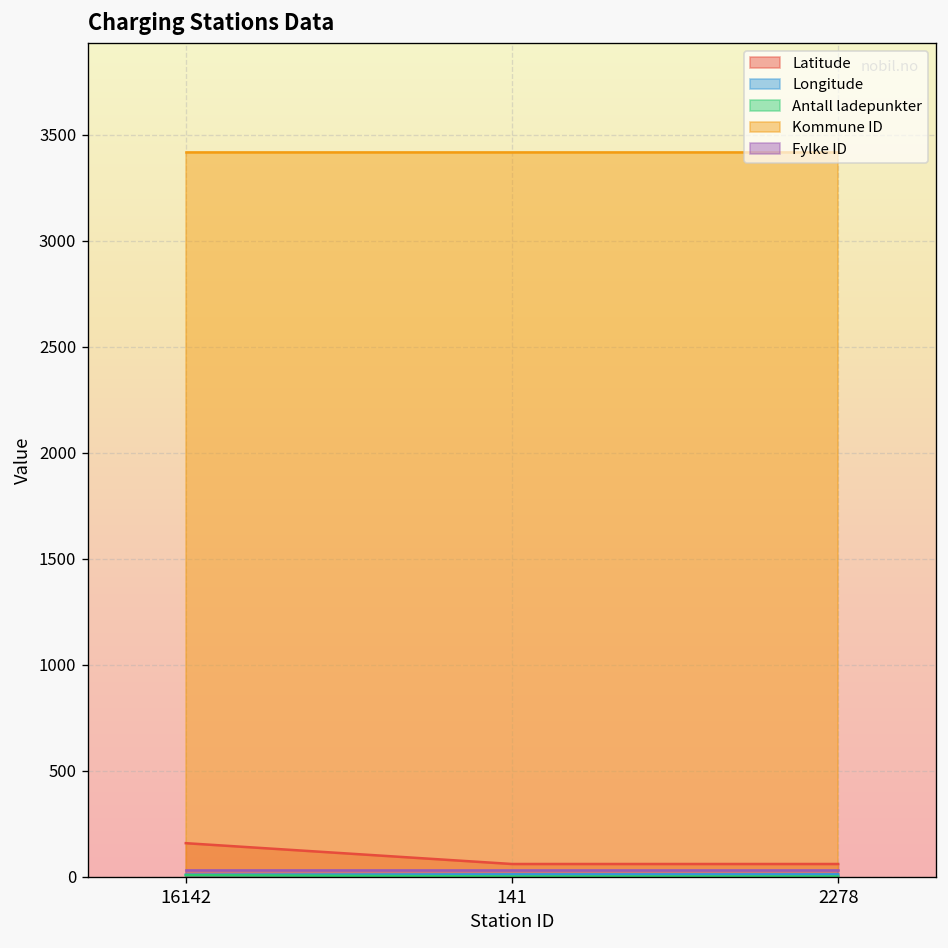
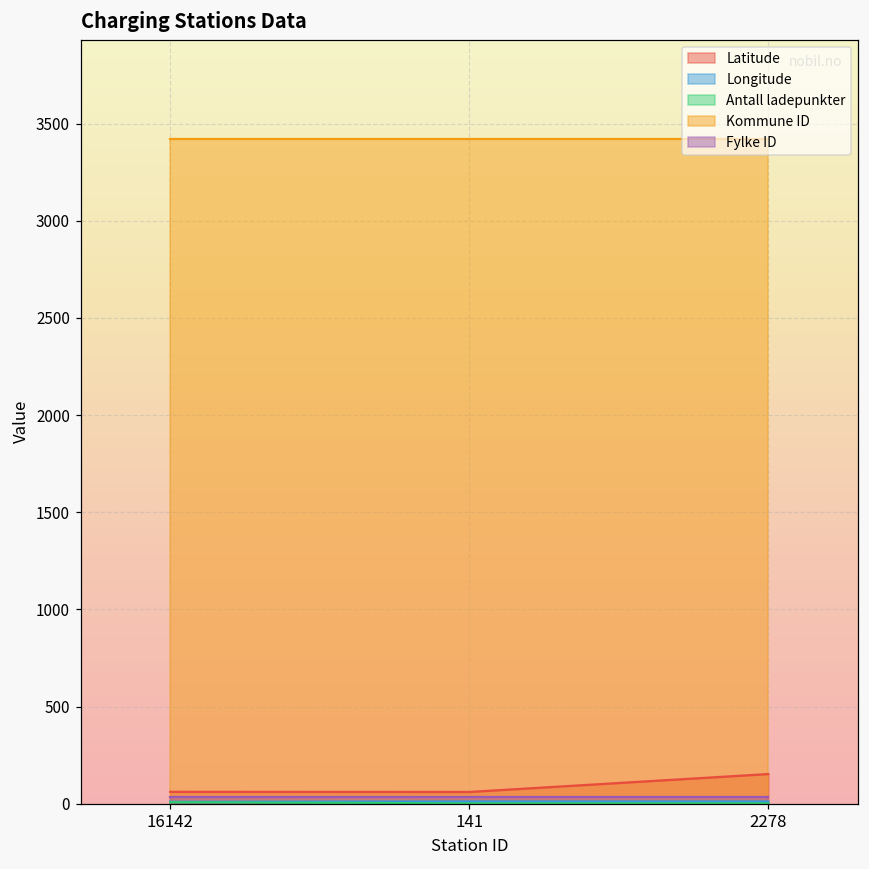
  {
    "Latitude": {
-     "16142": 160,
+     "16142": 60,
      "141": 60,
-     "2278": 60
+     "2278": 150
    },
    "Kommune ID": {
      "16142": 3420,
      "141": 3420
    },
    "Fylke ID": {
      "16142": 30,
      "141": 30,
      "2278": 30
    }
  }
